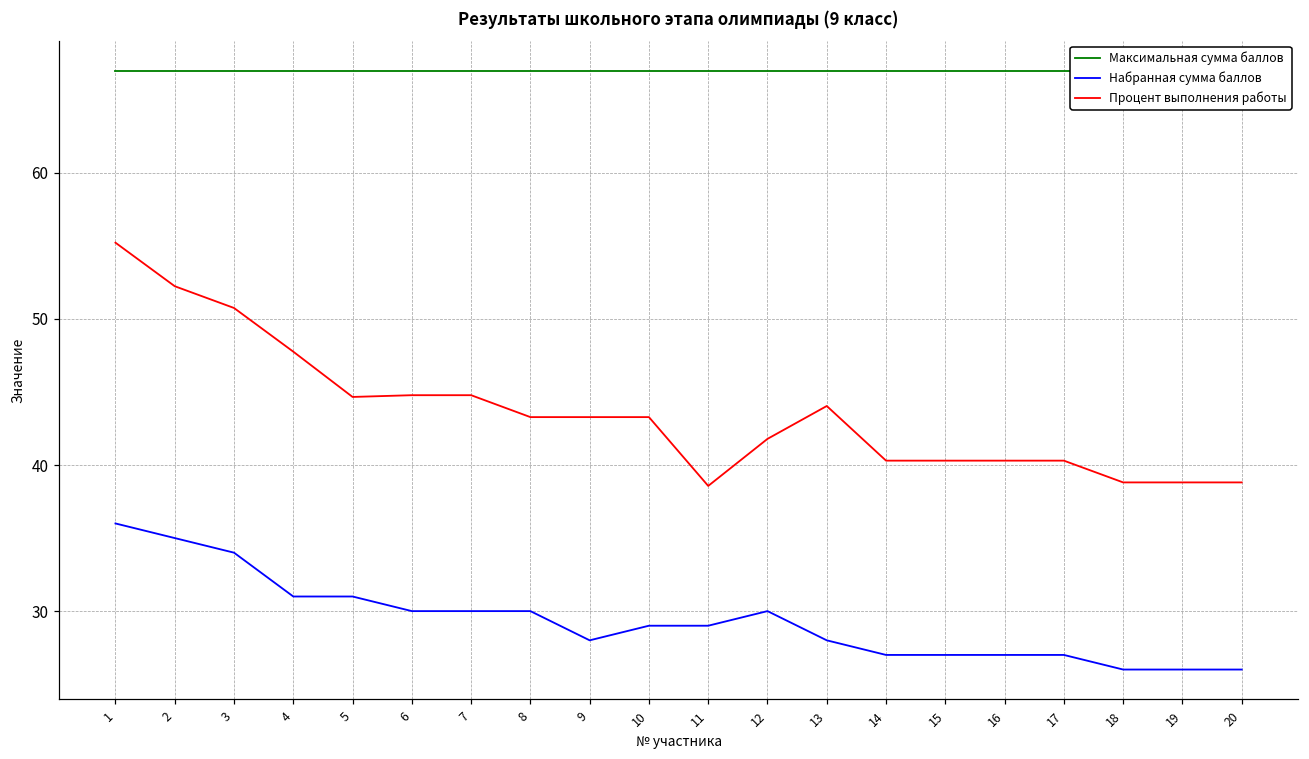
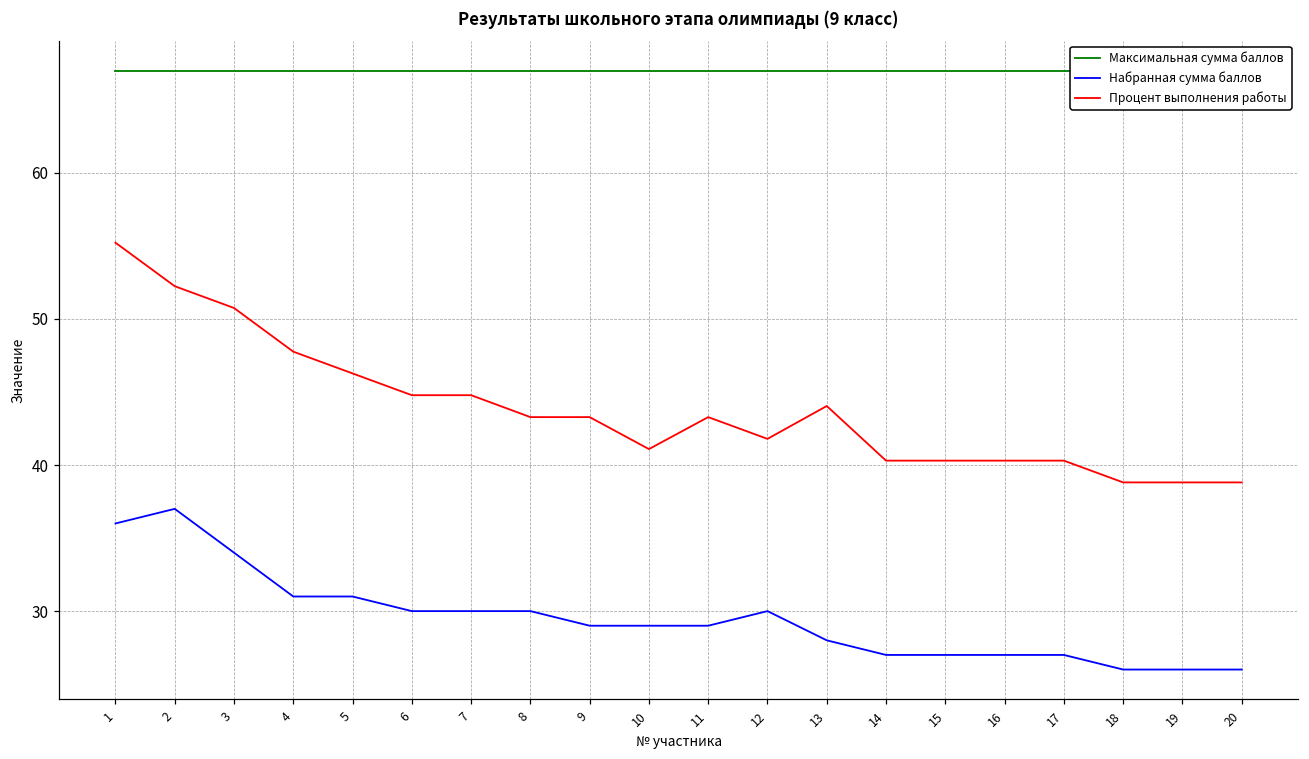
  {
    "Максимальная сумма баллов": {
      "1": 67.0,
      "2": 67.0,
      "3": 67.0,
      "4": 67.0,
      "5": 67.0,
      "6": 67.0,
      "7": 67.0,
      "8": 67.0,
      "9": 67.0,
      "10": 67.0,
      "11": 67.0,
      "12": 67.0,
      "13": 67.0,
      "14": 67.0,
      "15": 67.0,
      "16": 67.0,
      "17": 67.0
    },
    "Набранная сумма баллов": {
      "1": 36,
-     "2": 35,
+     "2": 37,
      "3": 34,
      "4": 31,
      "5": 31,
      "6": 30,
      "7": 30,
      "8": 30,
-     "9": 28,
+     "9": 29,
      "10": 29,
      "11": 29,
      "12": 30,
      "13": 28,
      "14": 27,
      "15": 27,
      "16": 27,
      "17": 27,
      "18": 26,
      "19": 26,
      "20": 26
    },
    "Процент выполнения работы": {
      "1": 55.2,
      "2": 52.2,
      "3": 50.8,
      "4": 47.8,
-     "5": 44.7,
+     "5": 46.3,
      "6": 44.8,
      "7": 44.8,
      "8": 43.3,
      "9": 43.3,
-     "10": 43.3,
-     "11": 38.6,
+     "10": 41.1,
+     "11": 43.3,
      "12": 41.8,
      "13": 44.0,
      "14": 40.3,
      "15": 40.3,
      "16": 40.3,
      "17": 40.3,
      "18": 38.8,
      "19": 38.8,
      "20": 38.8
    }
  }
